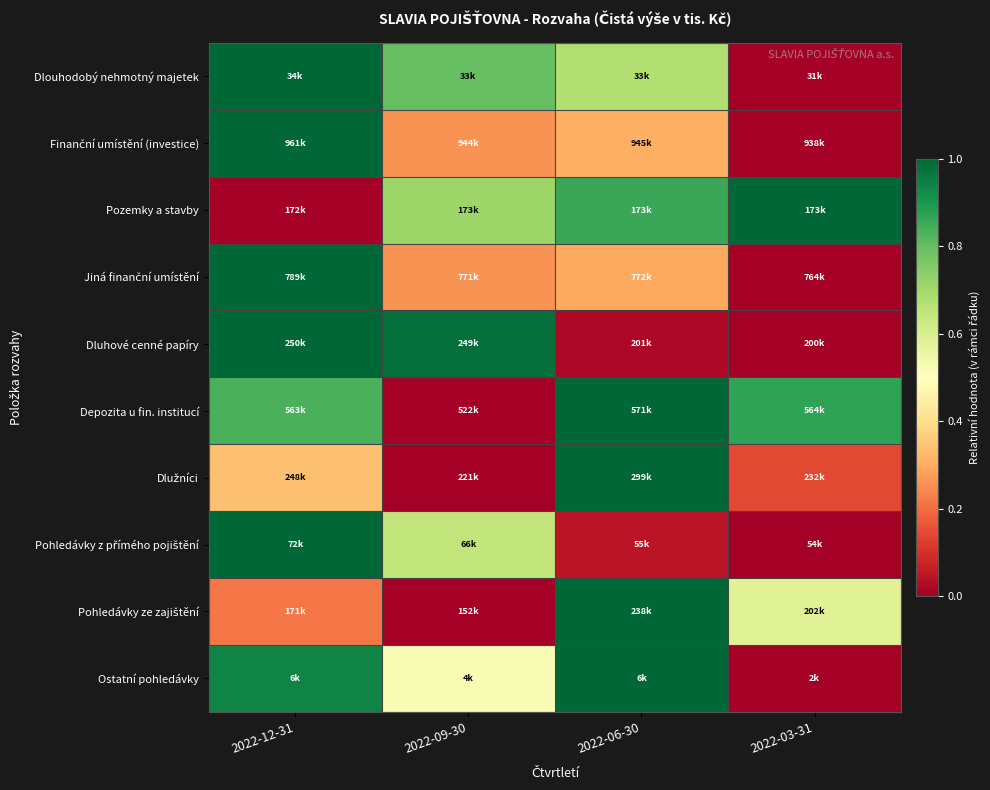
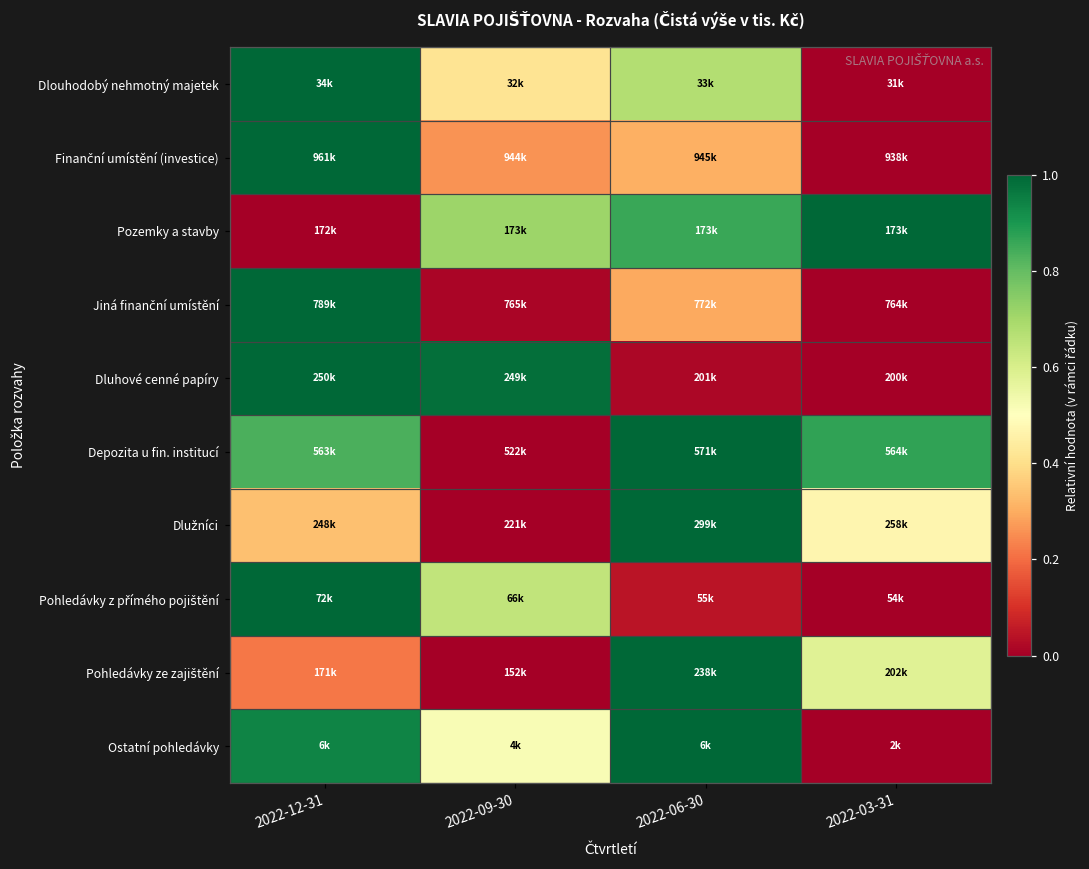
  {
    "Dlouhodobý nehmotný majetek": {
      "2022-12-31": "34k",
-     "2022-09-30": "33k",
+     "2022-09-30": "32k",
      "2022-06-30": "33k"
    },
    "Finanční umístění (investice)": {
      "2022-12-31": "961k",
      "2022-09-30": "944k",
      "2022-06-30": "945k",
      "2022-03-31": "938k"
    },
    "Pozemky a stavby": {
      "2022-12-31": "172k",
      "2022-09-30": "173k",
      "2022-06-30": "173k",
      "2022-03-31": "173k"
    },
    "Jiná finanční umístění": {
      "2022-12-31": "789k",
-     "2022-09-30": "771k",
+     "2022-09-30": "765k",
      "2022-06-30": "772k",
      "2022-03-31": "764k"
    },
    "Dluhové cenné papíry": {
      "2022-12-31": "250k",
      "2022-09-30": "249k",
      "2022-06-30": "201k",
      "2022-03-31": "200k"
    },
    "Depozita u fin. institucí": {
      "2022-12-31": "563k",
      "2022-09-30": "522k",
      "2022-06-30": "571k",
      "2022-03-31": "564k"
    },
    "Dlužníci": {
      "2022-12-31": "248k",
      "2022-09-30": "221k",
      "2022-06-30": "299k",
-     "2022-03-31": "232k"
+     "2022-03-31": "258k"
    },
    "Pohledávky z přímého pojištění": {
      "2022-12-31": "72k",
      "2022-09-30": "66k",
      "2022-06-30": "55k",
      "2022-03-31": "54k"
    },
    "Pohledávky ze zajištění": {
      "2022-12-31": "171k",
      "2022-09-30": "152k",
      "2022-06-30": "238k",
      "2022-03-31": "202k"
    },
    "Ostatní pohledávky": {
      "2022-12-31": "6k",
      "2022-09-30": "4k",
      "2022-06-30": "6k",
      "2022-03-31": "2k"
    }
  }
